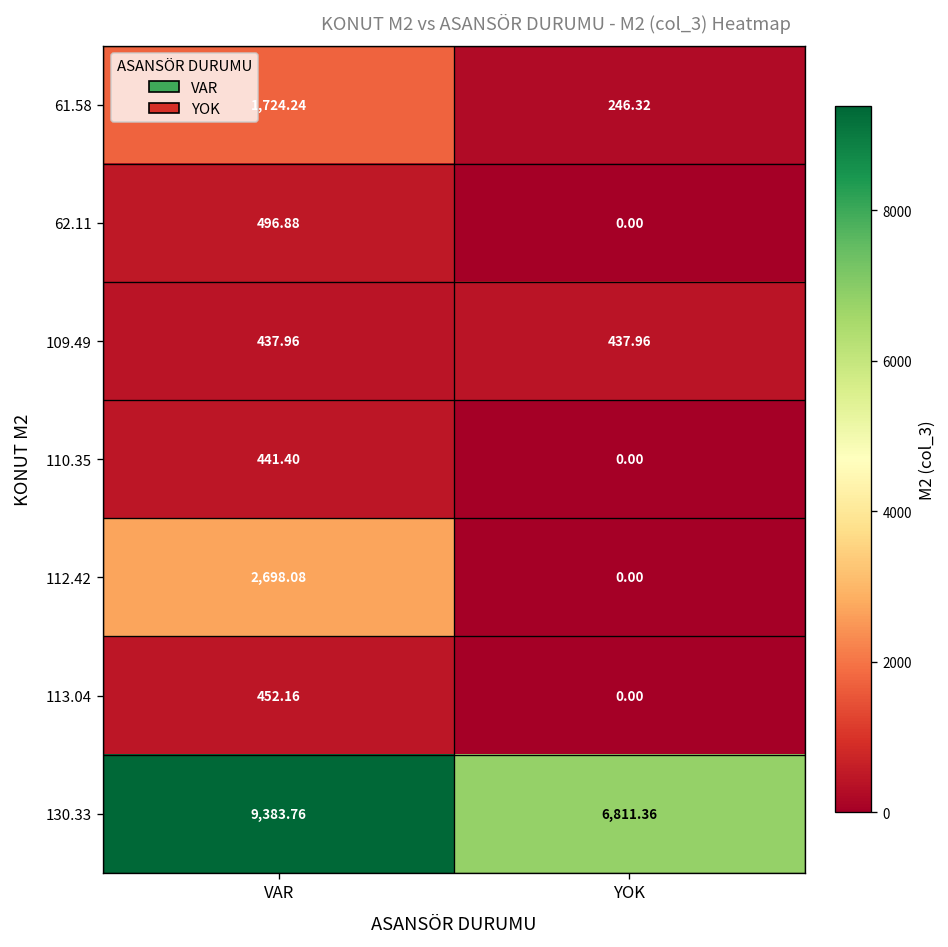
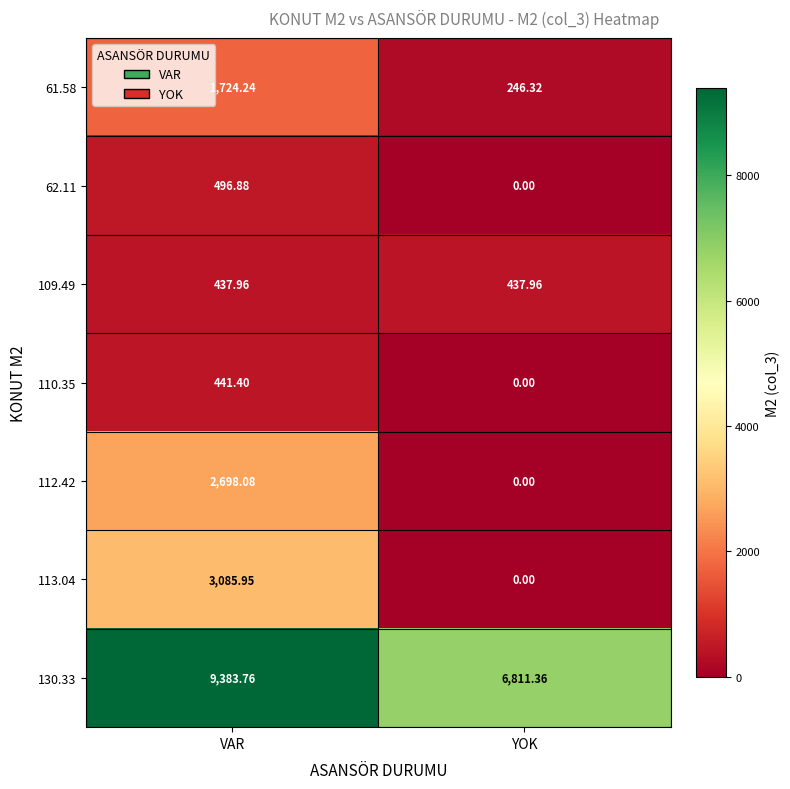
  {
    "61.58": {
      "YOK": "246.32"
    },
    "62.11": {
      "VAR": "496.88",
      "YOK": "0.00"
    },
    "109.49": {
      "VAR": "437.96",
      "YOK": "437.96"
    },
    "110.35": {
      "VAR": "441.40",
      "YOK": "0.00"
    },
    "112.42": {
      "VAR": "2,698.08",
      "YOK": "0.00"
    },
    "113.04": {
-     "VAR": "452.16",
+     "VAR": "3,085.95",
      "YOK": "0.00"
    },
    "130.33": {
      "VAR": "9,383.76",
      "YOK": "6,811.36"
    }
  }
